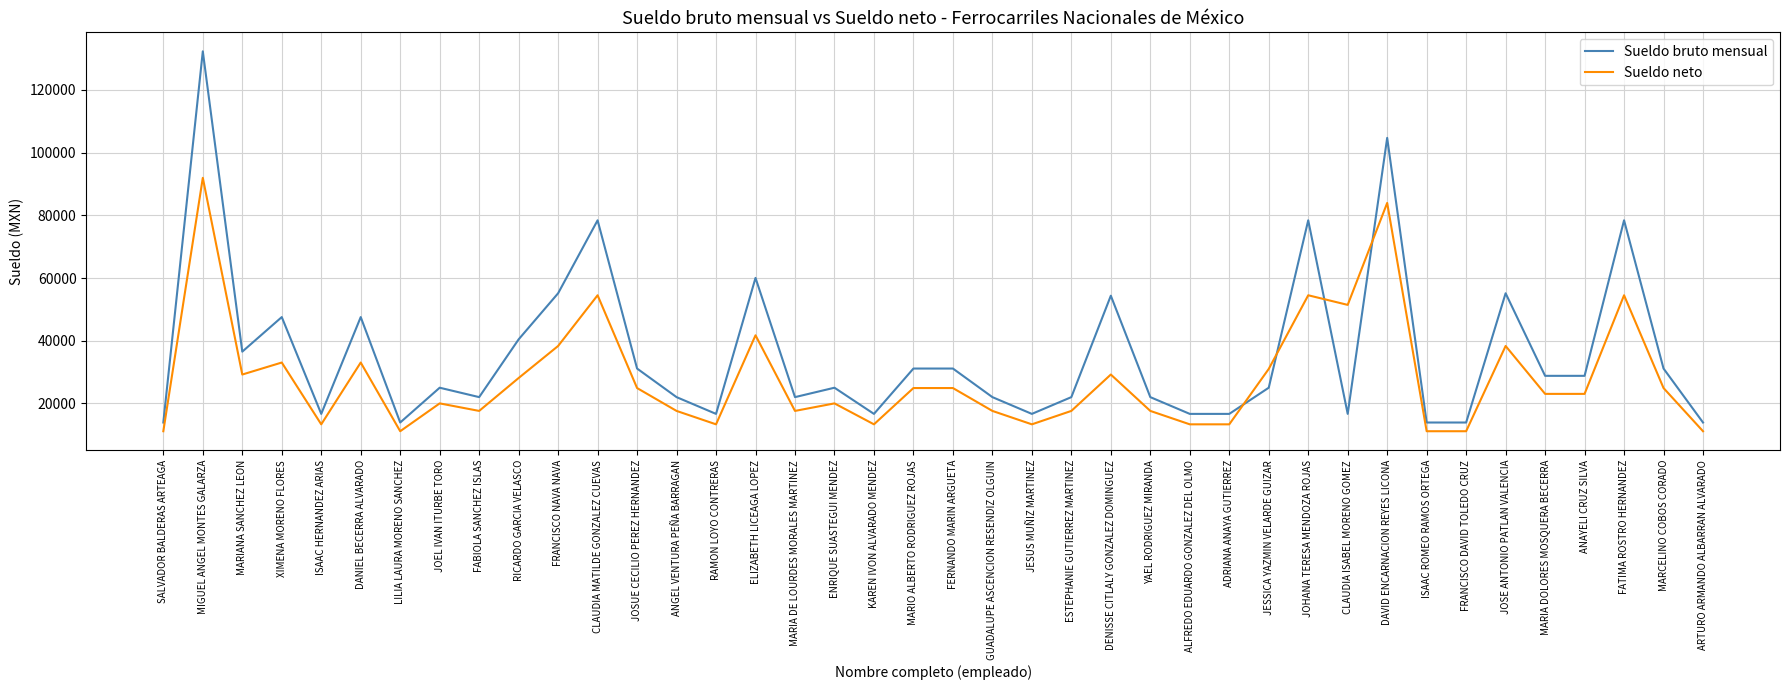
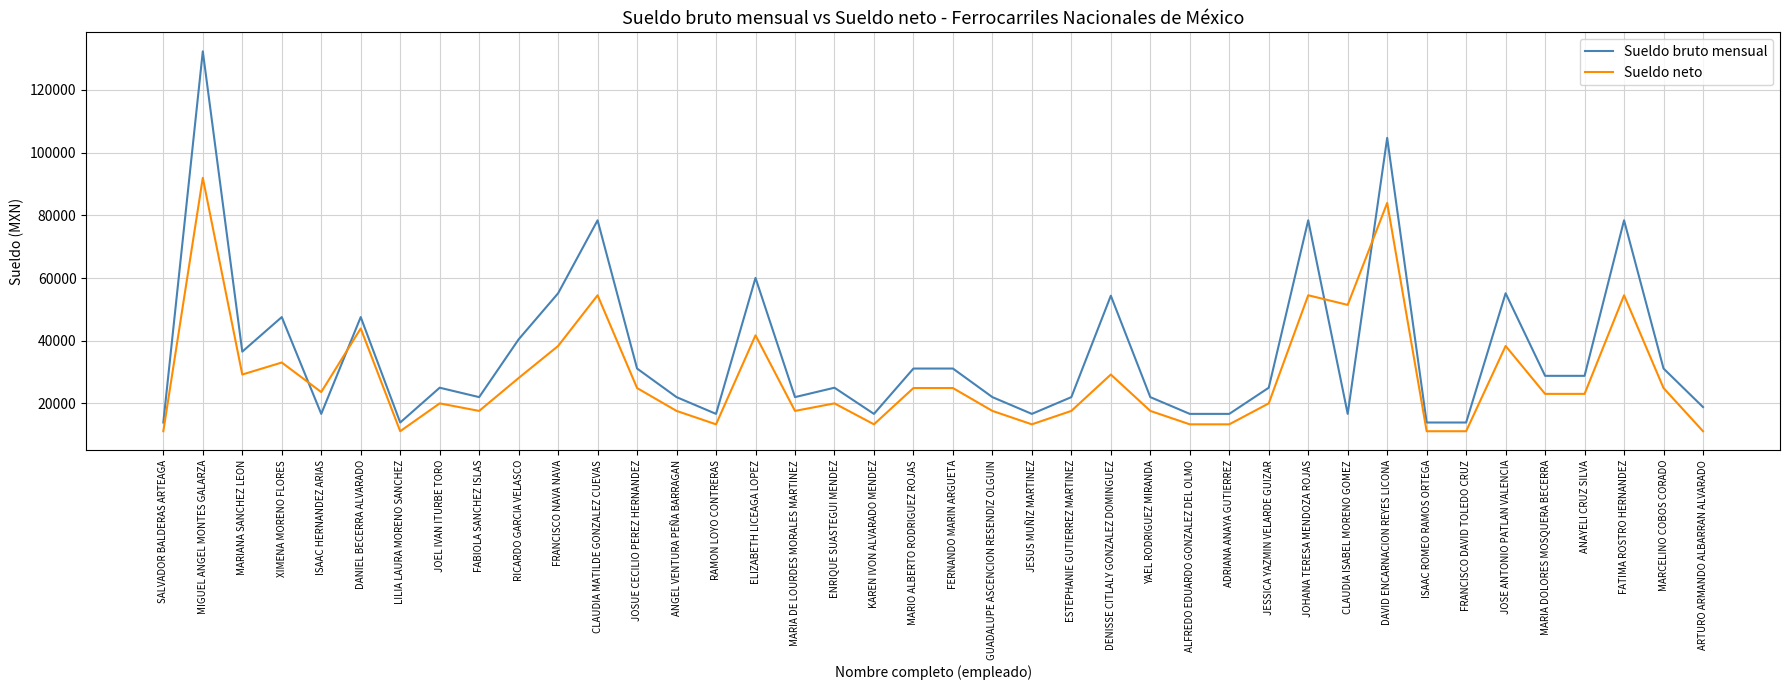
  {
    "Sueldo bruto mensual": {
      "SALVADOR BALDERAS ARTEAGA": 14000,
      "MIGUEL ANGEL MONTES GALARZA": 132000,
      "MARIANA SANCHEZ LEON": 37000,
      "XIMENA MORENO FLORES": 48000,
      "ISAAC HERNANDEZ ARIAS": 17000,
      "DANIEL BECERRA ALVARADO": 48000,
      "LILIA LAURA MORENO SANCHEZ": 14000,
      "JOEL IVAN ITURBE TORO": 25000,
      "FABIOLA SANCHEZ ISLAS": 22000,
      "RICARDO GARCIA VELASCO": 40000,
      "FRANCISCO NAVA NAVA": 55000,
      "CLAUDIA MATILDE GONZALEZ CUEVAS": 78000,
      "JOSUE CECILIO PEREZ HERNANDEZ": 31000,
      "ANGEL VENTURA PEÑA BARRAGAN": 22000,
      "RAMON LOYO CONTRERAS": 17000,
      "ELIZABETH LICEAGA LOPEZ": 60000,
      "MARIA DE LOURDES MORALES MARTINEZ": 22000,
      "ENRIQUE SUASTEGUI MENDEZ": 25000,
      "KAREN IVON ALVARADO MENDEZ": 17000,
      "MARIO ALBERTO RODRIGUEZ ROJAS": 31000,
      "FERNANDO MARIN ARGUETA": 31000,
      "GUADALUPE ASCENCION RESENDIZ OLGUIN": 22000,
      "JESUS MUÑIZ MARTINEZ": 17000,
      "ESTEPHANIE GUTIERREZ MARTINEZ": 22000,
      "DENISSE CITLALY GONZALEZ DOMINGUEZ": 54000,
      "YAEL RODRIGUEZ MIRANDA": 22000,
      "ALFREDO EDUARDO GONZALEZ DEL OLMO": 17000,
      "ADRIANA ANAYA GUTIERREZ": 17000,
      "JESSICA YAZMIN VELARDE GUIZAR": 25000,
      "JOHANA TERESA MENDOZA ROJAS": 78000,
      "CLAUDIA ISABEL MORENO GOMEZ": 17000,
      "DAVID ENCARNACION REYES LICONA": 105000,
      "ISAAC ROMEO RAMOS ORTEGA": 14000,
      "FRANCISCO DAVID TOLEDO CRUZ": 14000,
      "JOSE ANTONIO PATLAN VALENCIA": 55000,
      "MARIA DOLORES MOSQUERA BECERRA": 29000,
      "ANAYELI CRUZ SILVA": 29000,
      "FATIMA ROSTRO HERNANDEZ": 78000,
      "MARCELINO COBOS CORADO": 31000,
-     "ARTURO ARMANDO ALBARRAN ALVARADO": 14000
+     "ARTURO ARMANDO ALBARRAN ALVARADO": 19000
    },
    "Sueldo neto": {
      "SALVADOR BALDERAS ARTEAGA": 11000,
      "MIGUEL ANGEL MONTES GALARZA": 92000,
      "MARIANA SANCHEZ LEON": 29000,
      "XIMENA MORENO FLORES": 33000,
-     "ISAAC HERNANDEZ ARIAS": 13000,
-     "DANIEL BECERRA ALVARADO": 33000,
+     "ISAAC HERNANDEZ ARIAS": 24000,
+     "DANIEL BECERRA ALVARADO": 44000,
      "LILIA LAURA MORENO SANCHEZ": 11000,
      "JOEL IVAN ITURBE TORO": 20000,
      "FABIOLA SANCHEZ ISLAS": 18000,
      "RICARDO GARCIA VELASCO": 28000,
      "FRANCISCO NAVA NAVA": 38000,
      "CLAUDIA MATILDE GONZALEZ CUEVAS": 54000,
      "JOSUE CECILIO PEREZ HERNANDEZ": 25000,
      "ANGEL VENTURA PEÑA BARRAGAN": 18000,
      "RAMON LOYO CONTRERAS": 13000,
      "ELIZABETH LICEAGA LOPEZ": 42000,
      "MARIA DE LOURDES MORALES MARTINEZ": 18000,
      "ENRIQUE SUASTEGUI MENDEZ": 20000,
      "KAREN IVON ALVARADO MENDEZ": 13000,
      "MARIO ALBERTO RODRIGUEZ ROJAS": 25000,
      "FERNANDO MARIN ARGUETA": 25000,
      "GUADALUPE ASCENCION RESENDIZ OLGUIN": 18000,
      "JESUS MUÑIZ MARTINEZ": 13000,
      "ESTEPHANIE GUTIERREZ MARTINEZ": 18000,
      "DENISSE CITLALY GONZALEZ DOMINGUEZ": 29000,
      "YAEL RODRIGUEZ MIRANDA": 18000,
      "ALFREDO EDUARDO GONZALEZ DEL OLMO": 13000,
      "ADRIANA ANAYA GUTIERREZ": 13000,
-     "JESSICA YAZMIN VELARDE GUIZAR": 31000,
+     "JESSICA YAZMIN VELARDE GUIZAR": 20000,
      "JOHANA TERESA MENDOZA ROJAS": 54000,
      "CLAUDIA ISABEL MORENO GOMEZ": 51000,
      "DAVID ENCARNACION REYES LICONA": 84000,
      "ISAAC ROMEO RAMOS ORTEGA": 11000,
      "FRANCISCO DAVID TOLEDO CRUZ": 11000,
      "JOSE ANTONIO PATLAN VALENCIA": 38000,
      "MARIA DOLORES MOSQUERA BECERRA": 23000,
      "ANAYELI CRUZ SILVA": 23000,
      "FATIMA ROSTRO HERNANDEZ": 54000,
      "MARCELINO COBOS CORADO": 25000,
      "ARTURO ARMANDO ALBARRAN ALVARADO": 11000
    }
  }
